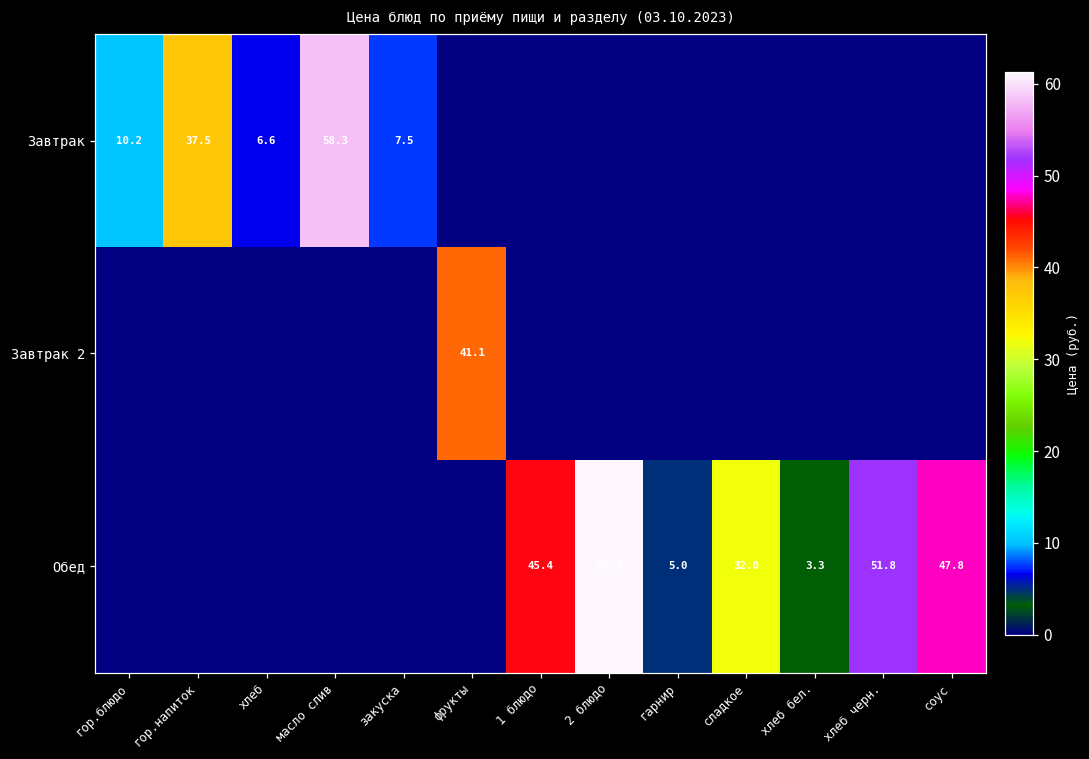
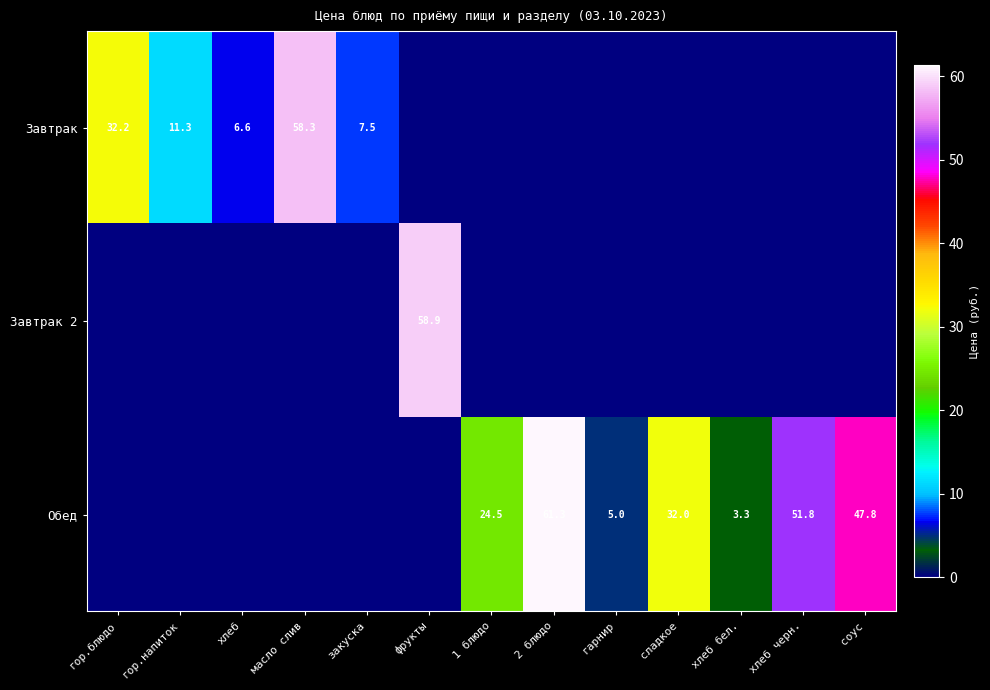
  {
    "Завтрак": {
-     "гор.блюдо": 10.2,
-     "гор.напиток": 37.5,
+     "гор.блюдо": 32.2,
+     "гор.напиток": 11.3,
      "хлеб": 6.6,
      "масло слив": 58.3,
      "закуска": 7.5
    },
    "Завтрак 2": {
-     "фрукты": 41.1
+     "фрукты": 58.9
    },
    "Обед": {
-     "1 блюдо": 45.4,
+     "1 блюдо": 24.5,
      "гарнир": 5.0,
      "сладкое": 32.0,
      "хлеб бел.": 3.3,
      "хлеб черн.": 51.8,
      "соус": 47.8
    }
  }
